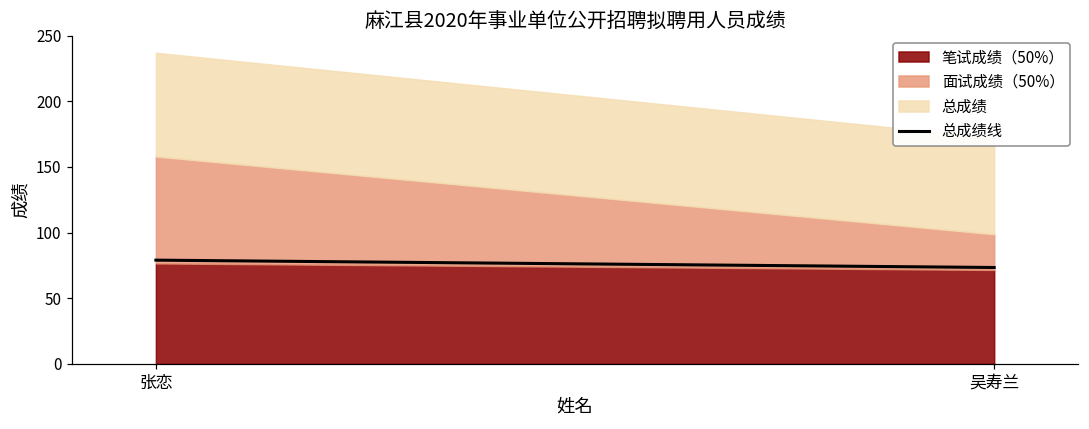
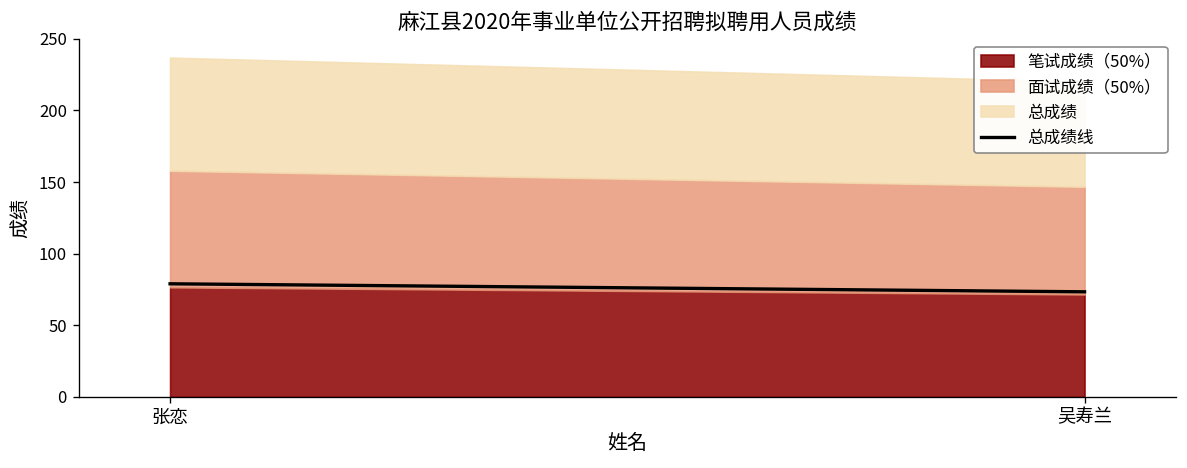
  {
    "总成绩线": {
      "张恋": 79
    },
    "笔试成绩（50%）": {
      "张恋": 77
    },
    "面试成绩（50%）": {
      "张恋": 81,
-     "吴寿兰": 27
+     "吴寿兰": 75
    },
    "总成绩": {
      "张恋": 79
    }
  }
